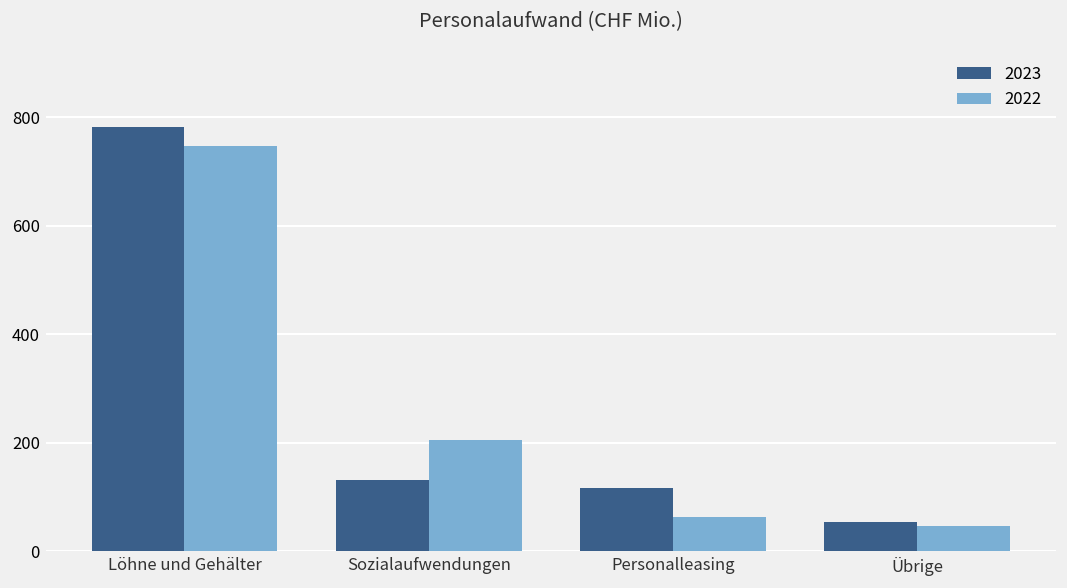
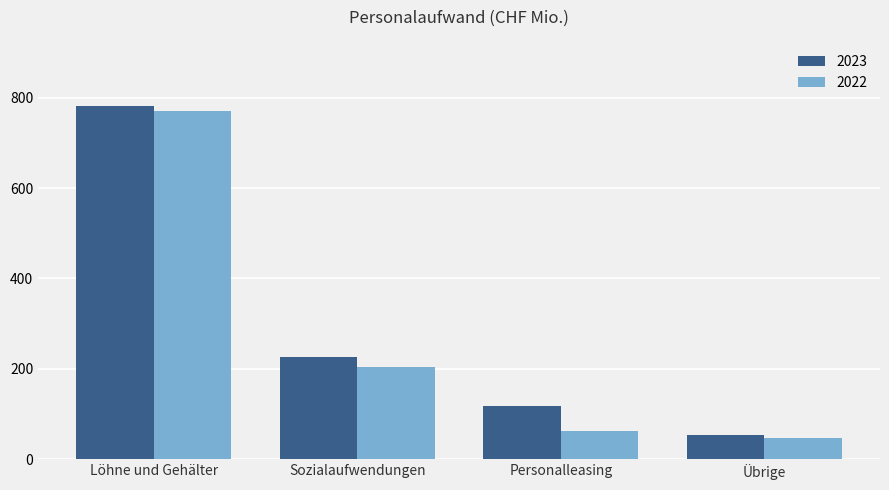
  {
    "2023": {
      "Löhne und Gehälter": 780,
-     "Sozialaufwendungen": 130,
+     "Sozialaufwendungen": 230,
      "Personalleasing": 120,
      "Übrige": 50
    },
    "2022": {
-     "Löhne und Gehälter": 750,
+     "Löhne und Gehälter": 770,
      "Sozialaufwendungen": 200,
      "Personalleasing": 60,
      "Übrige": 50
    }
  }
